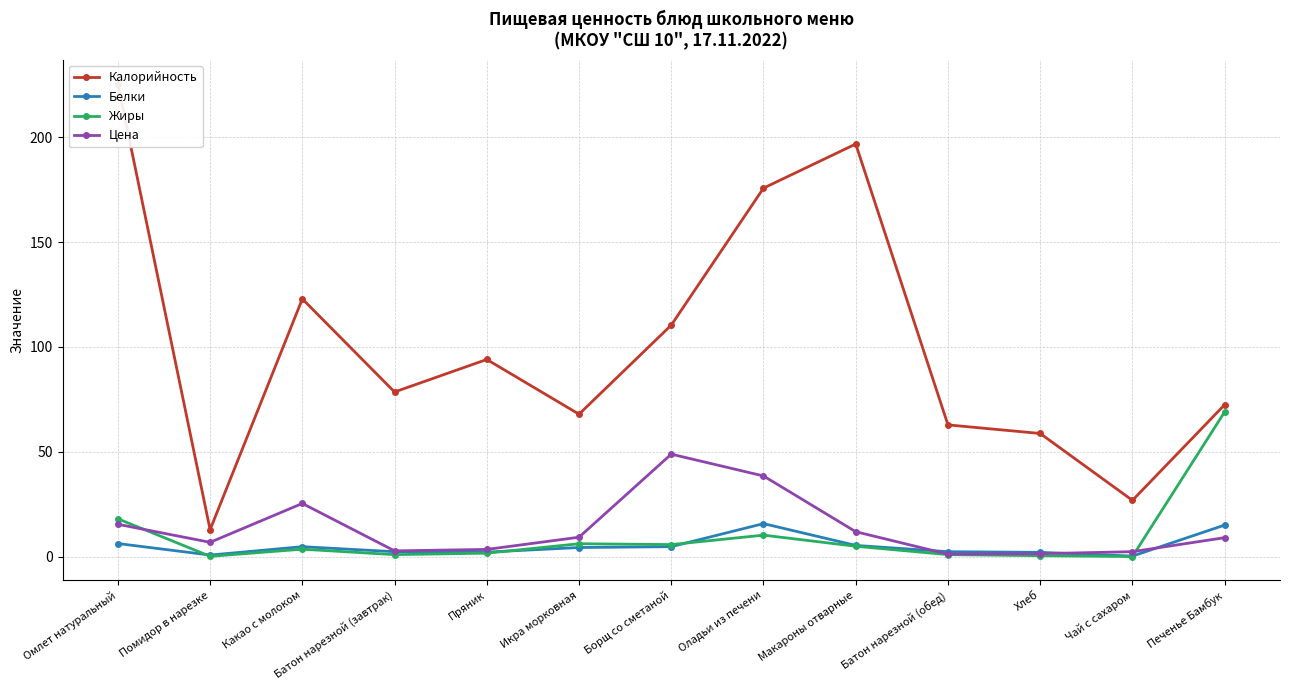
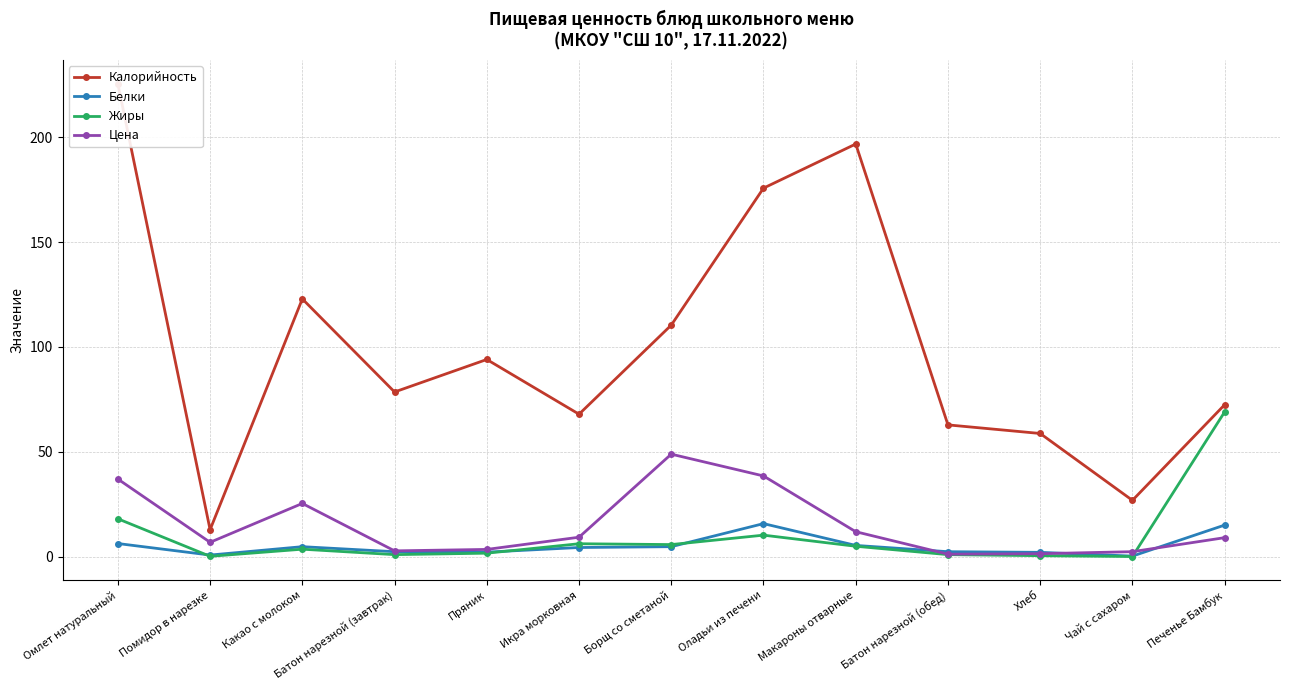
  {
    "Калорийность": {
      "Помидор в нарезке": 13,
      "Какао с молоком": 123,
      "Батон нарезной (завтрак)": 79,
      "Пряник": 94,
      "Икра морковная": 68,
      "Борщ со сметаной": 110,
      "Оладьи из печени": 176,
      "Макароны отварные": 197,
      "Батон нарезной (обед)": 63,
      "Хлеб": 59,
      "Чай с сахаром": 27,
      "Печенье Бамбук": 72
    },
    "Белки": {
      "Омлет натуральный": 6,
      "Икра морковная": 4,
      "Оладьи из печени": 16,
      "Печенье Бамбук": 15
    },
    "Жиры": {
      "Омлет натуральный": 18,
      "Батон нарезной (завтрак)": 1,
      "Икра морковная": 6,
      "Оладьи из печени": 10,
      "Печенье Бамбук": 69
    },
    "Цена": {
-     "Омлет натуральный": 15,
+     "Омлет натуральный": 37,
      "Помидор в нарезке": 7,
      "Какао с молоком": 25,
      "Пряник": 3,
      "Икра морковная": 9,
      "Борщ со сметаной": 49,
      "Оладьи из печени": 38,
      "Макароны отварные": 12,
      "Чай с сахаром": 2,
      "Печенье Бамбук": 9
    }
  }
